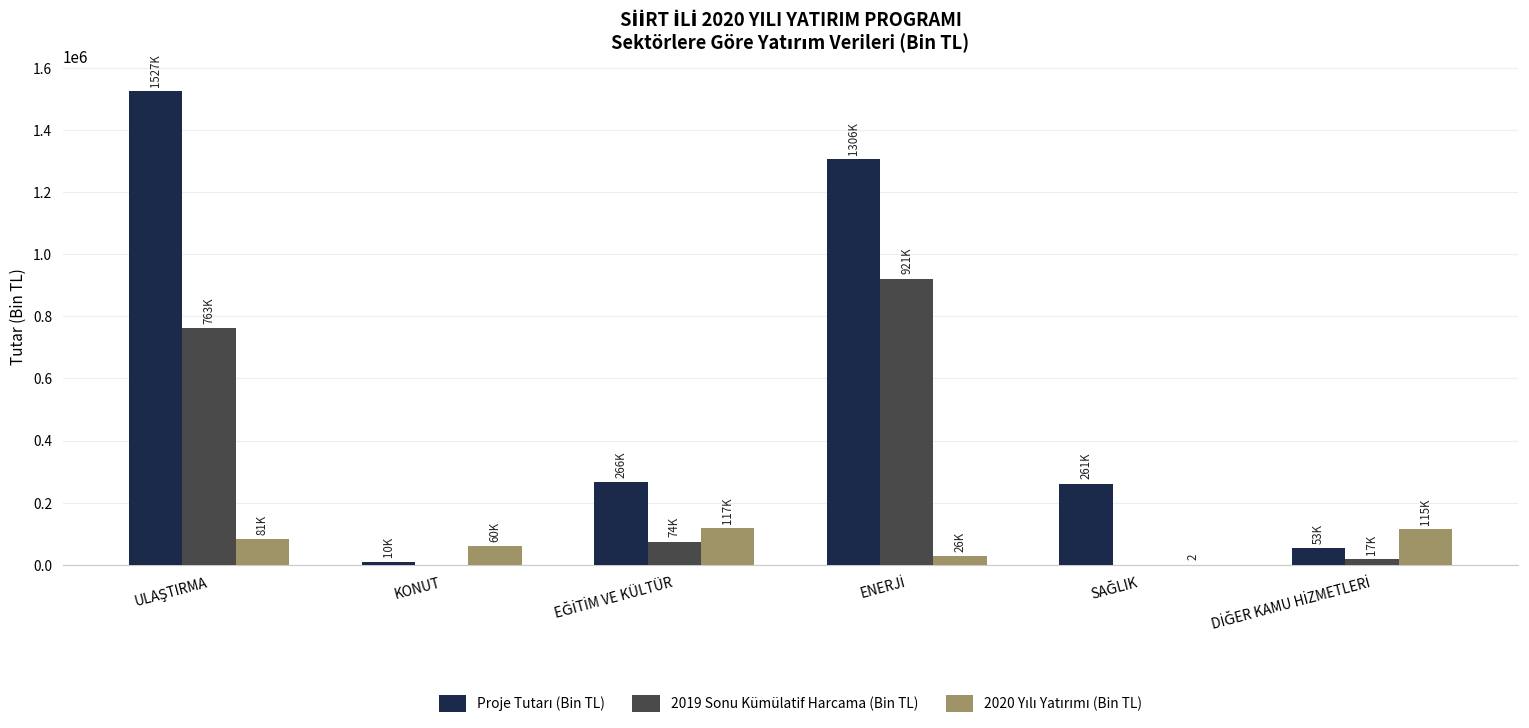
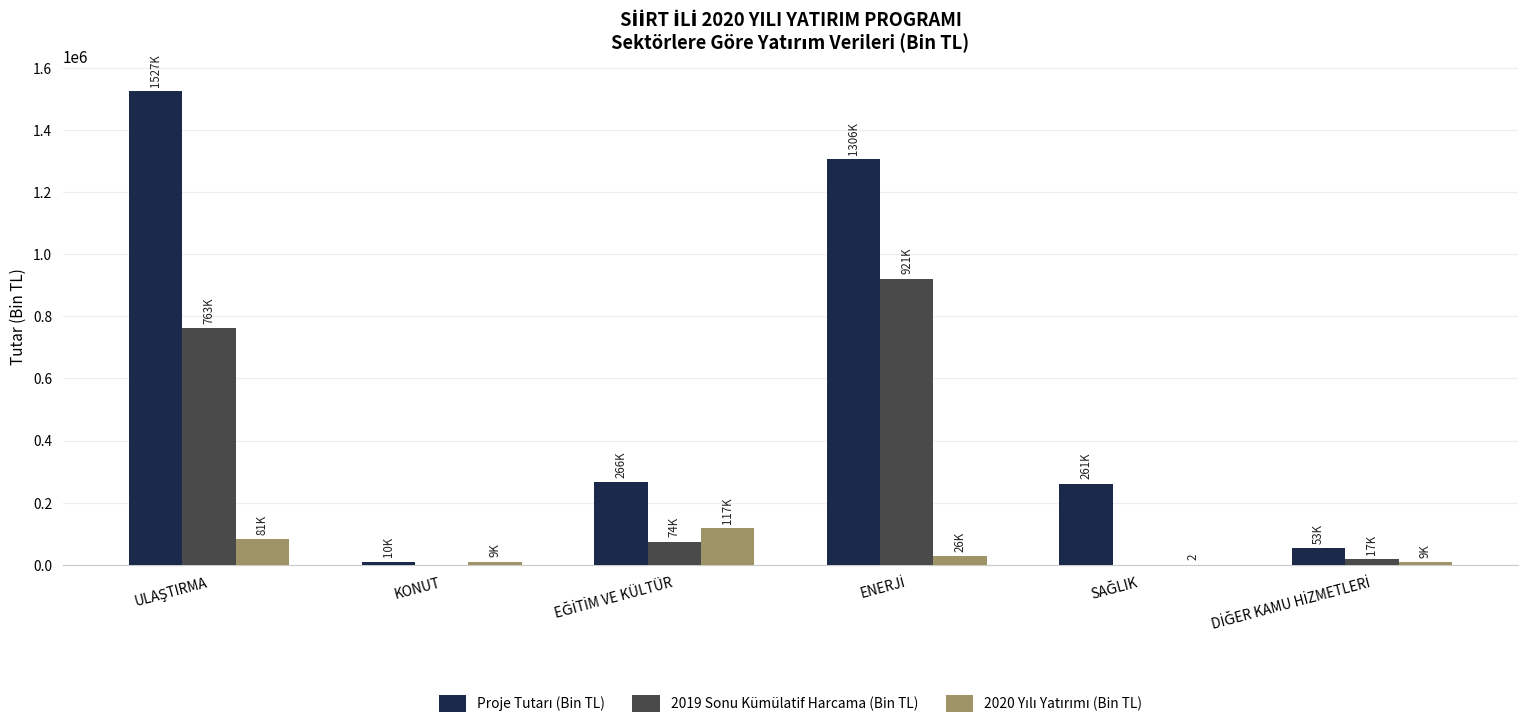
  {
    "2020 Yılı Yatırımı (Bin TL)": {
      "ULAŞTIRMA": "81K",
-     "KONUT": "60K",
+     "KONUT": "9K",
      "EĞİTİM VE KÜLTÜR": "117K",
      "ENERJİ": "26K",
      "SAĞLIK": "2",
-     "DİĞER KAMU HİZMETLERİ": "115K"
+     "DİĞER KAMU HİZMETLERİ": "9K"
    }
  }
